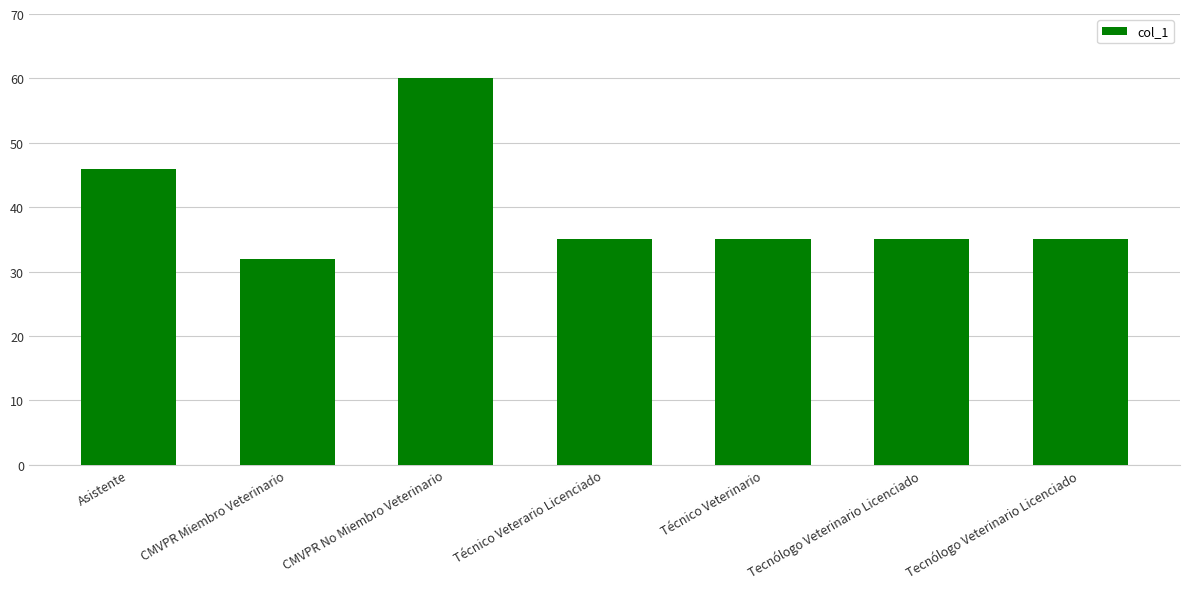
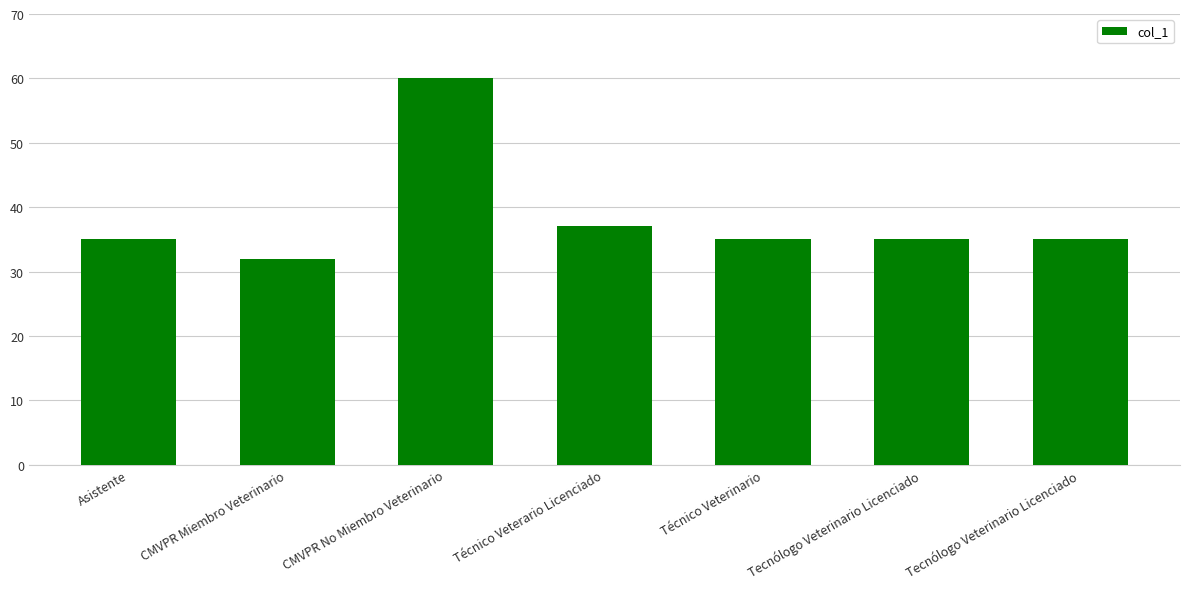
  {
-   "Asistente": 46,
+   "Asistente": 35,
    "CMVPR Miembro Veterinario": 32,
    "CMVPR No Miembro Veterinario": 60,
-   "Técnico Veterario Licenciado": 35,
+   "Técnico Veterario Licenciado": 37,
    "Técnico Veterinario": 35
  }
